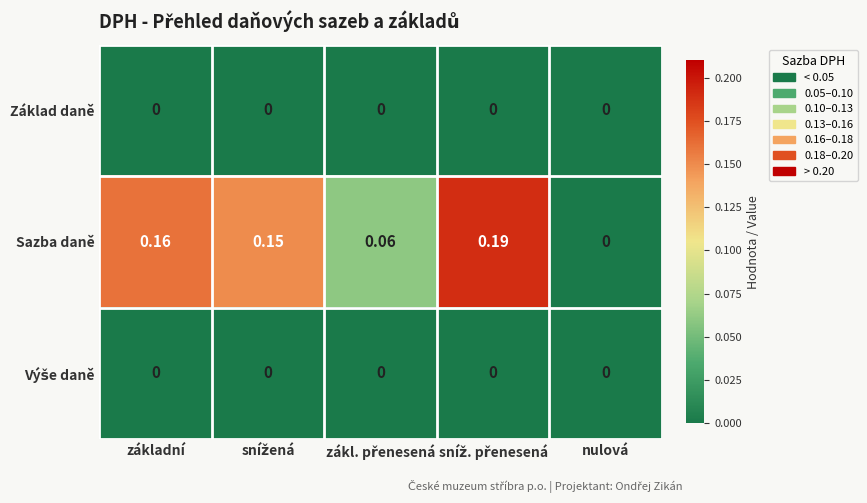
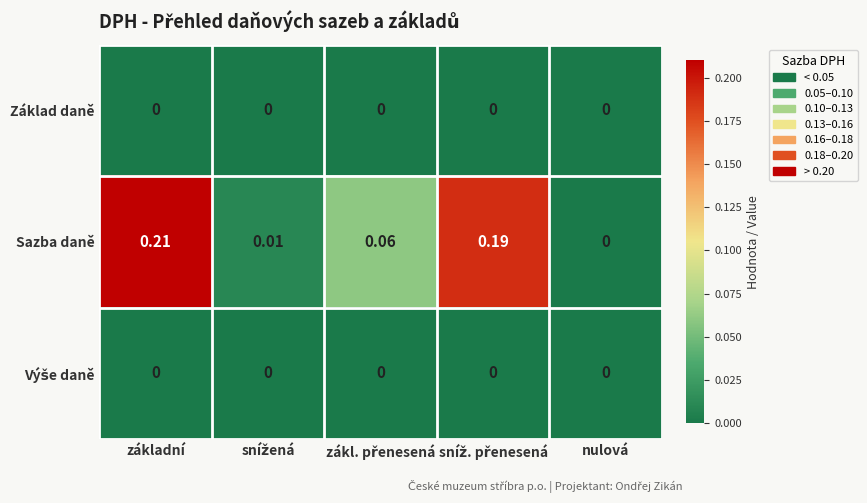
  {
    "Základ daně": {
      "základní": 0,
      "snížená": 0,
      "zákl. přenesená": 0,
      "sníž. přenesená": 0,
      "nulová": 0
    },
    "Sazba daně": {
-     "základní": 0.16,
-     "snížená": 0.15,
+     "základní": 0.21,
+     "snížená": 0.01,
      "zákl. přenesená": 0.06,
      "sníž. přenesená": 0.19,
      "nulová": 0
    },
    "Výše daně": {
      "základní": 0,
      "snížená": 0,
      "zákl. přenesená": 0,
      "sníž. přenesená": 0,
      "nulová": 0
    }
  }
